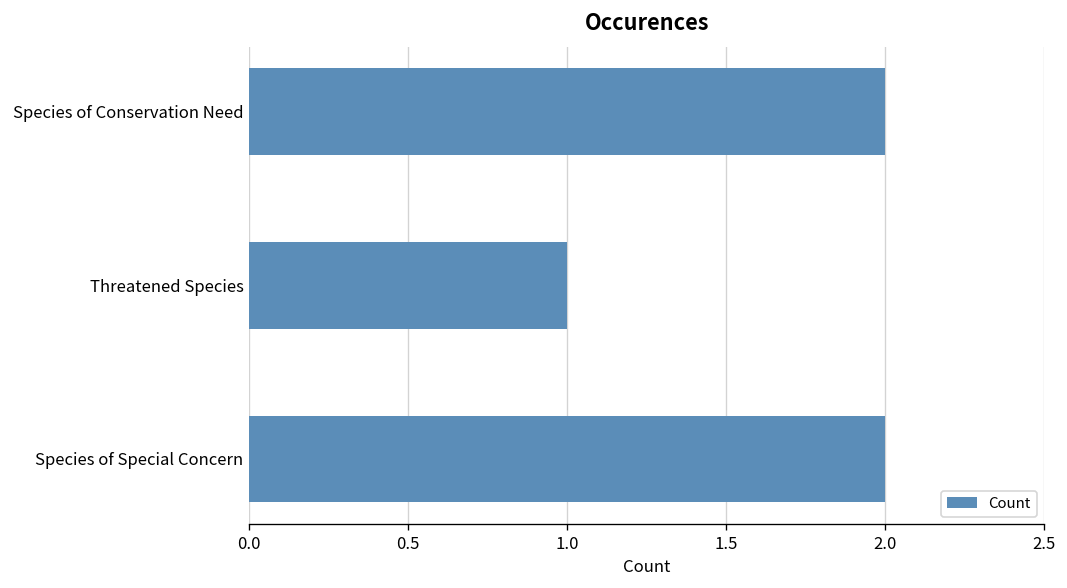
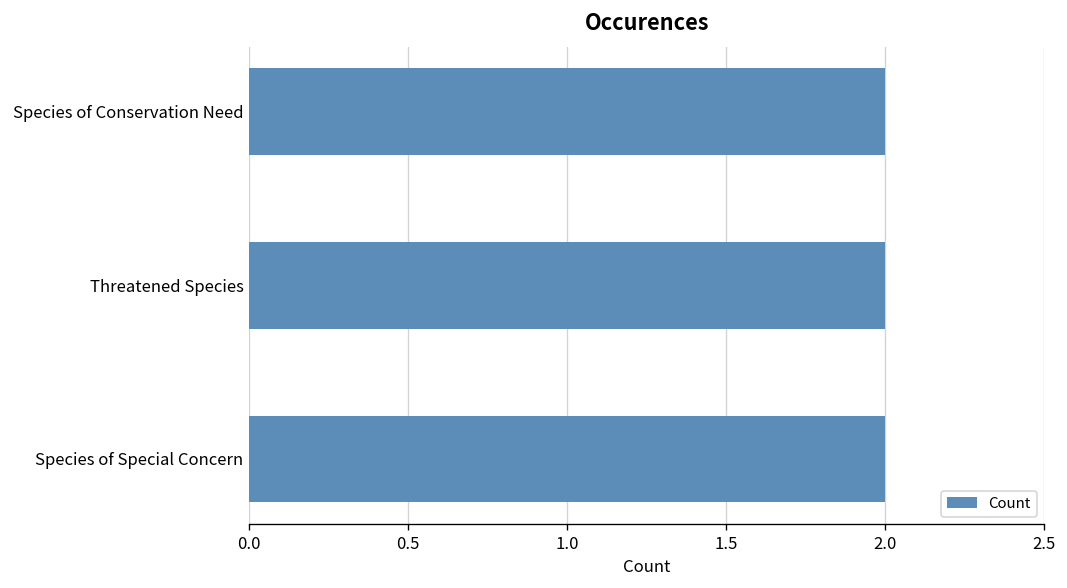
  {
    "Species of Conservation Need": 2,
-   "Threatened Species": 1,
+   "Threatened Species": 2,
    "Species of Special Concern": 2
  }
